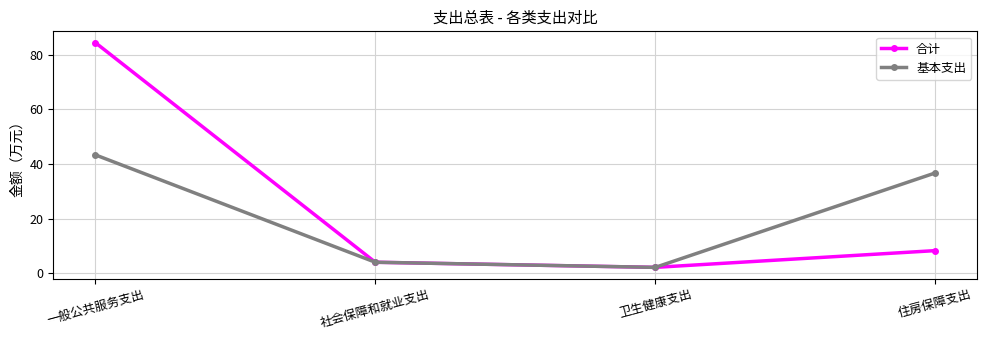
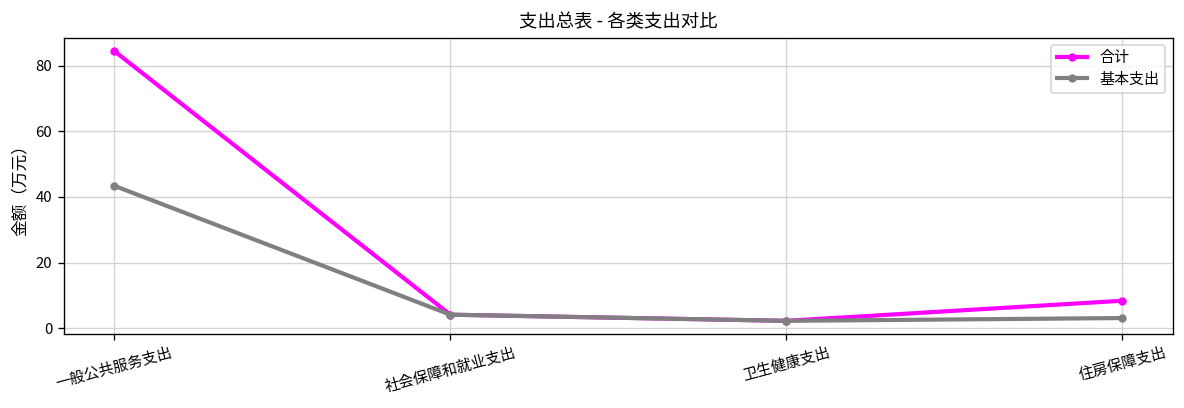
  {
    "合计": {
      "一般公共服务支出": 84,
      "住房保障支出": 8
    },
    "基本支出": {
      "一般公共服务支出": 43,
-     "住房保障支出": 37
+     "住房保障支出": 3
    }
  }
